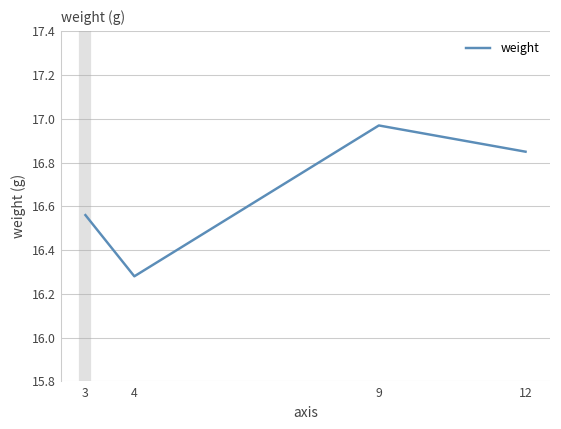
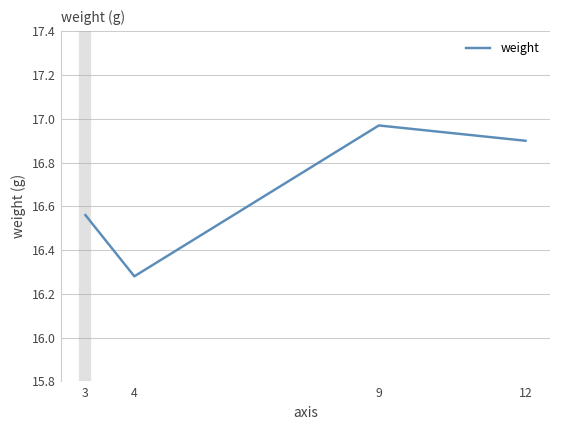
  {
    "3": 16.56,
    "4": 16.28,
    "9": 16.97,
-   "12": 16.85
+   "12": 16.90
  }
